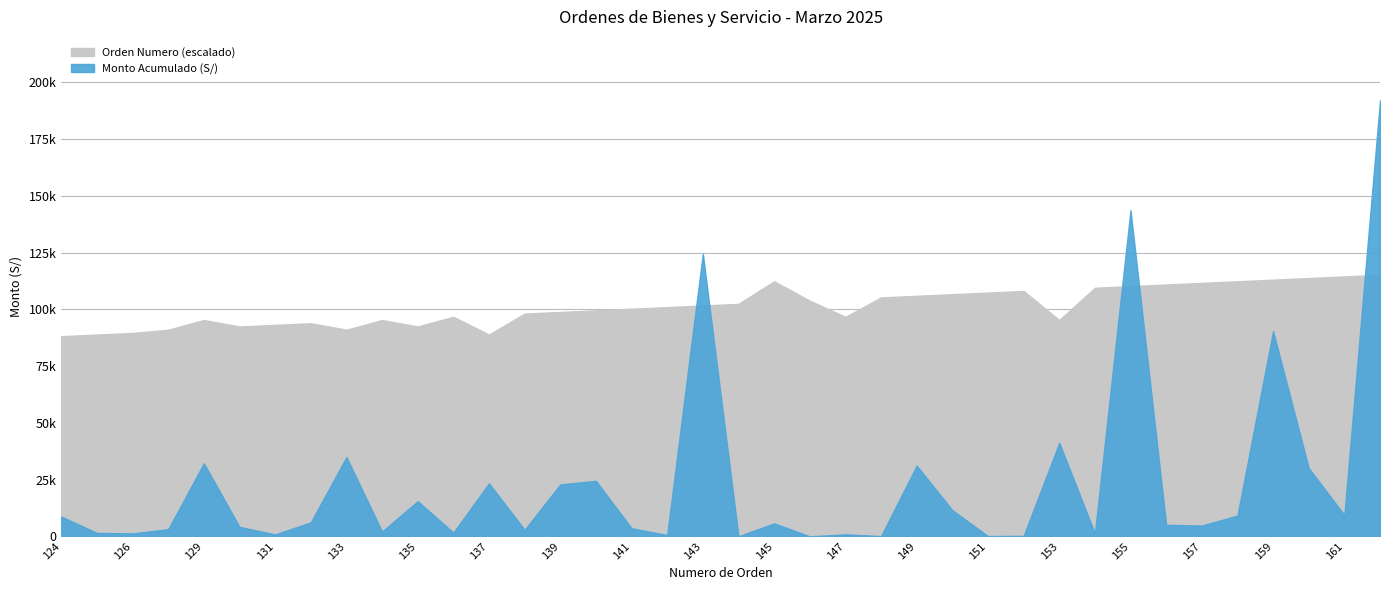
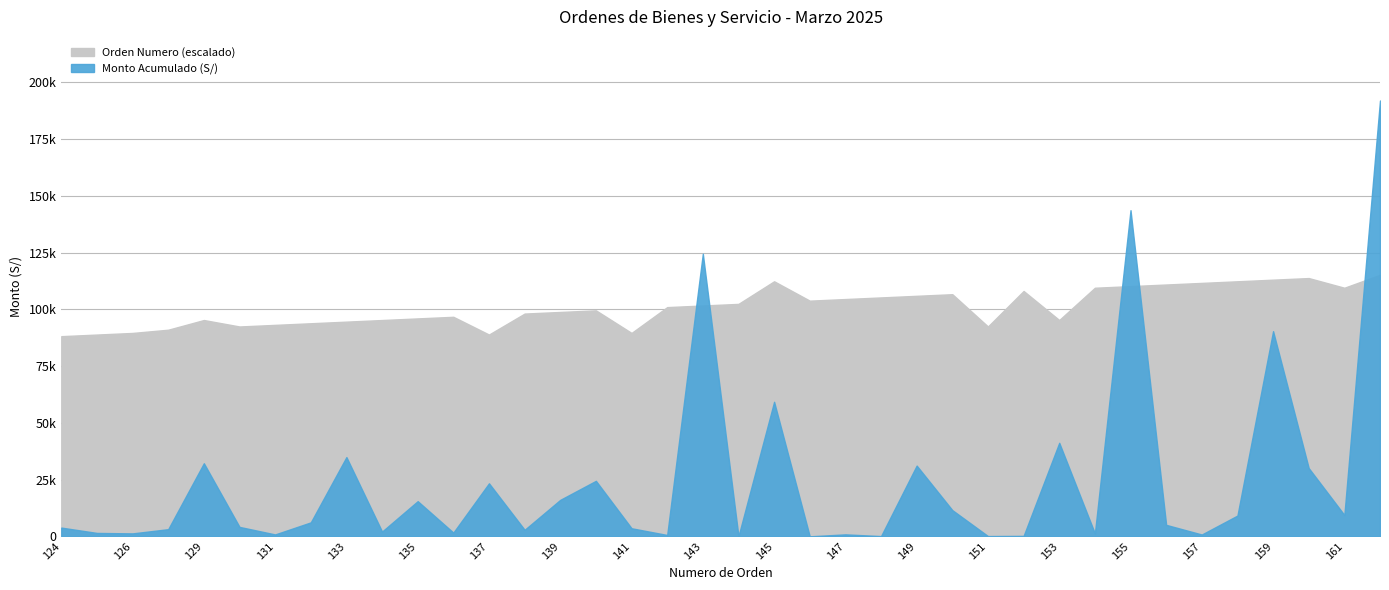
  {
    "Orden Numero (escalado)": {
      "124": 88000,
      "126": 90000,
      "129": 95000,
      "131": 93000,
-     "133": 91000,
-     "135": 92000,
+     "133": 95000,
+     "135": 96000,
      "137": 89000,
      "139": 99000,
-     "141": 100000,
+     "141": 90000,
      "143": 102000,
      "145": 112000,
-     "147": 97000,
+     "147": 105000,
      "149": 106000,
-     "151": 107000,
+     "151": 92000,
      "153": 95000,
      "155": 110000,
      "157": 112000,
      "159": 113000,
-     "161": 114000
+     "161": 110000
    },
    "Monto Acumulado (S/)": {
-     "124": 9000,
+     "124": 4000,
      "126": 1000,
      "129": 32000,
      "131": 1000,
      "133": 35000,
      "135": 15000,
      "137": 23000,
-     "139": 23000,
+     "139": 16000,
      "141": 4000,
      "143": 124000,
-     "145": 6000,
+     "145": 59000,
      "147": 1000,
      "149": 31000,
      "151": 0,
      "153": 41000,
      "155": 144000,
-     "157": 5000,
+     "157": 1000,
      "159": 90000,
      "161": 9000
    }
  }
